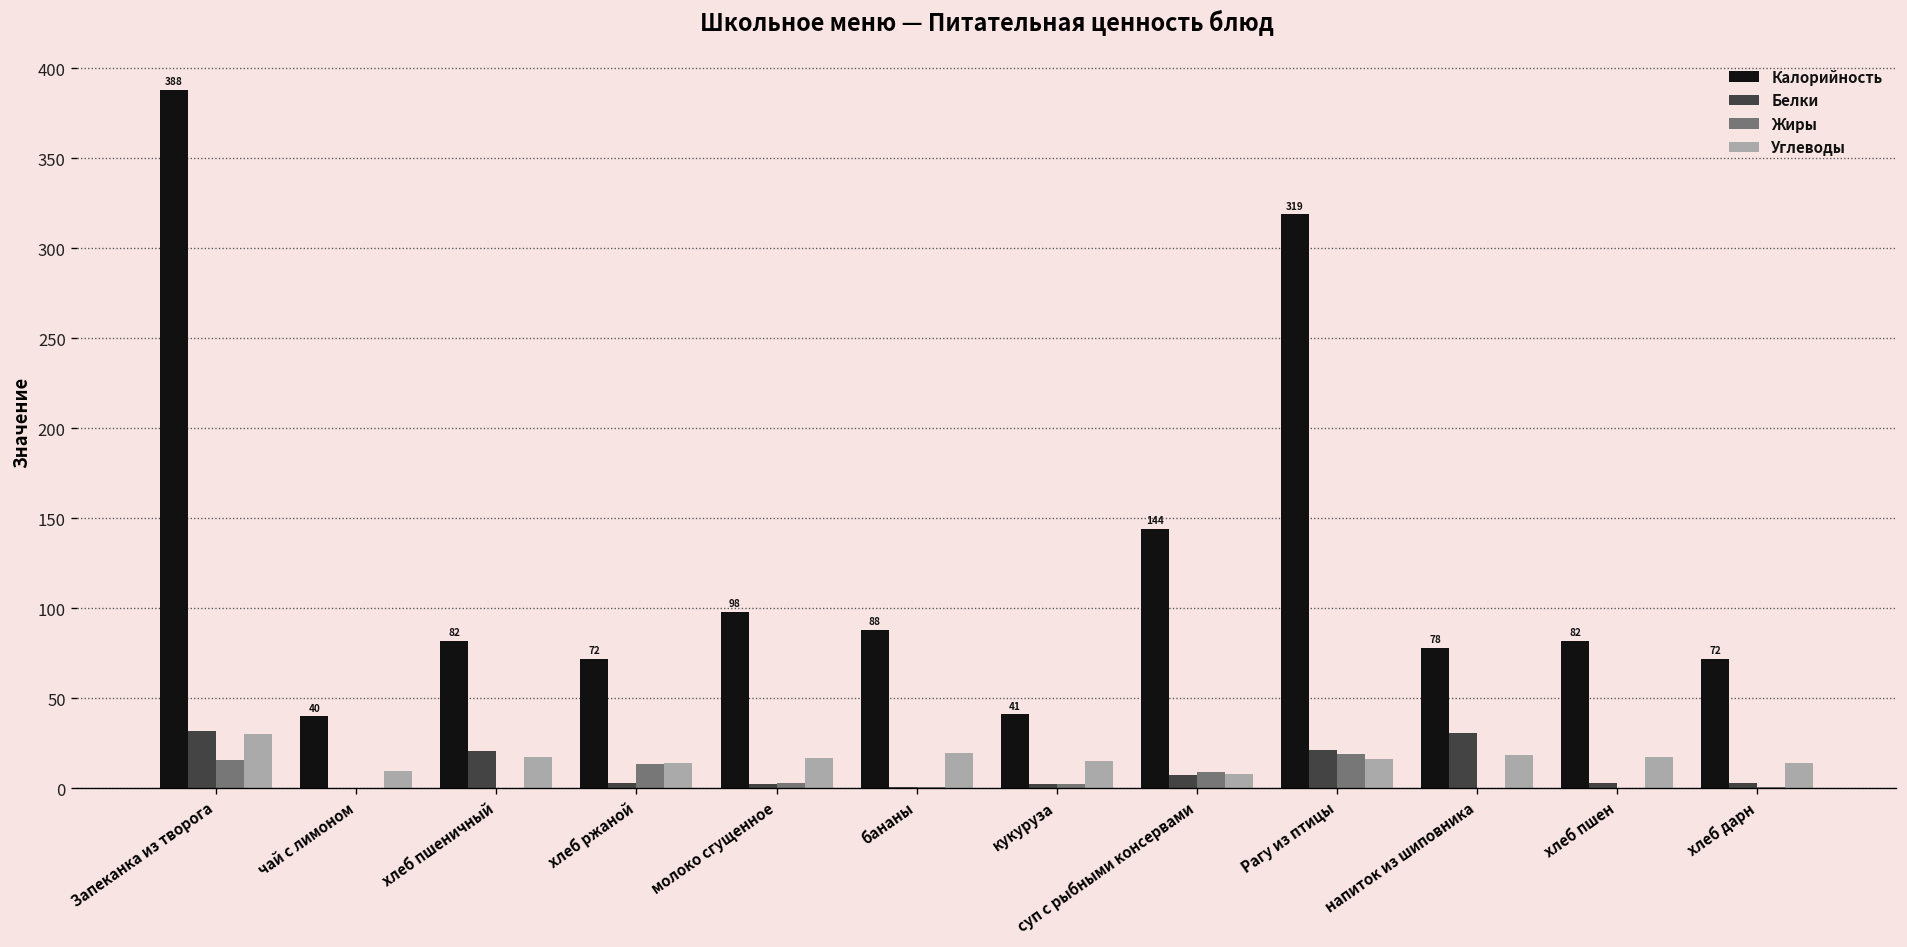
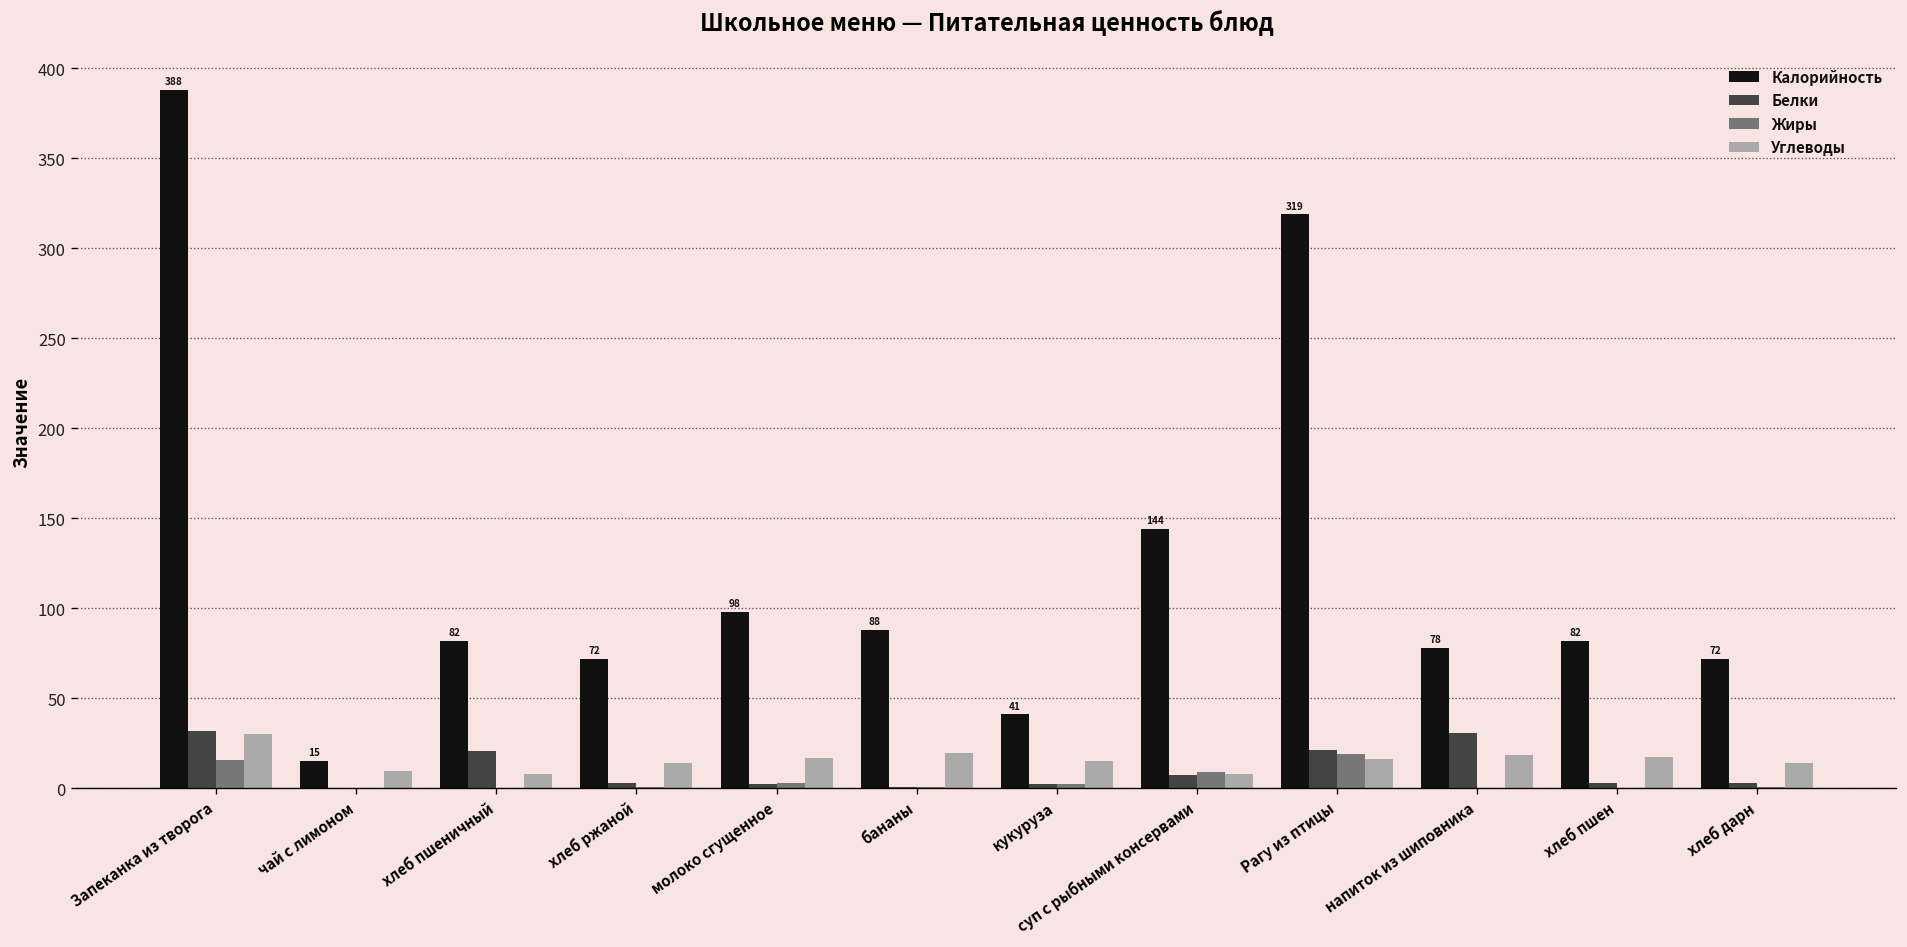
  {
    "Калорийность": {
      "Запеканка из творога": 388,
-     "чай с лимоном": 40,
+     "чай с лимоном": 15,
      "хлеб пшеничный": 82,
      "хлеб ржаной": 72,
      "молоко сгущенное": 98,
      "бананы": 88,
      "кукуруза": 41,
      "суп с рыбными консервами": 144,
      "Рагу из птицы": 319,
      "напиток из шиповника": 78,
      "хлеб пшен": 82,
      "хлеб дарн": 72
    },
    "Белки": {
      "Запеканка из творога": 32,
      "хлеб пшеничный": 21,
      "хлеб ржаной": 3,
      "молоко сгущенное": 2,
      "кукуруза": 2,
      "суп с рыбными консервами": 7,
      "Рагу из птицы": 21,
      "напиток из шиповника": 31,
      "хлеб пшен": 3,
      "хлеб дарн": 3
    },
    "Жиры": {
      "Запеканка из творога": 15,
-     "хлеб ржаной": 13,
+     "хлеб ржаной": 1,
      "молоко сгущенное": 3,
      "кукуруза": 2,
      "суп с рыбными консервами": 9,
      "Рагу из птицы": 19
    },
    "Углеводы": {
      "Запеканка из творога": 30,
      "чай с лимоном": 10,
-     "хлеб пшеничный": 17,
+     "хлеб пшеничный": 8,
      "хлеб ржаной": 14,
      "молоко сгущенное": 17,
      "бананы": 20,
      "кукуруза": 15,
      "суп с рыбными консервами": 8,
      "Рагу из птицы": 16,
      "напиток из шиповника": 18,
      "хлеб пшен": 17,
      "хлеб дарн": 14
    }
  }
